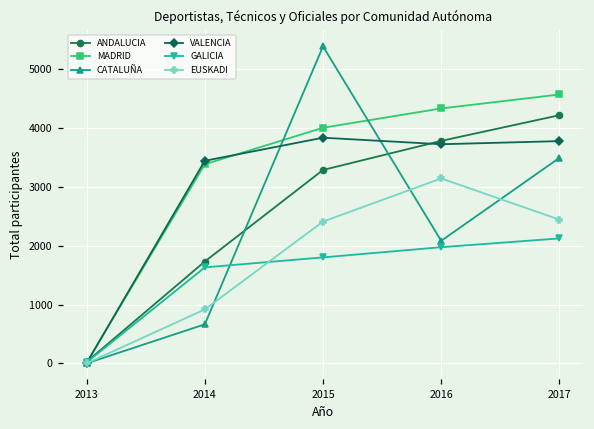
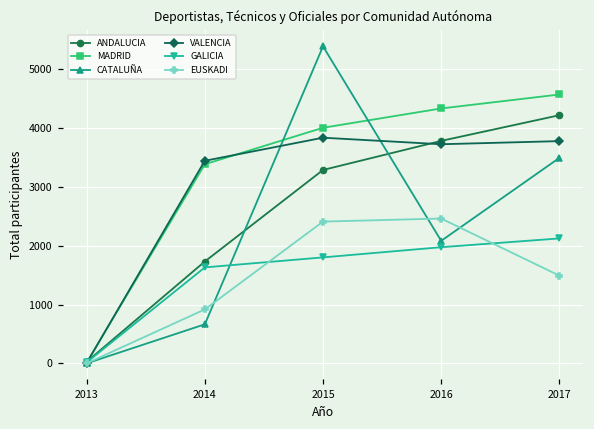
  {
    "EUSKADI": {
      "2014": 900,
      "2015": 2400,
-     "2016": 3100,
-     "2017": 2400
+     "2016": 2500,
+     "2017": 1500
    }
  }
